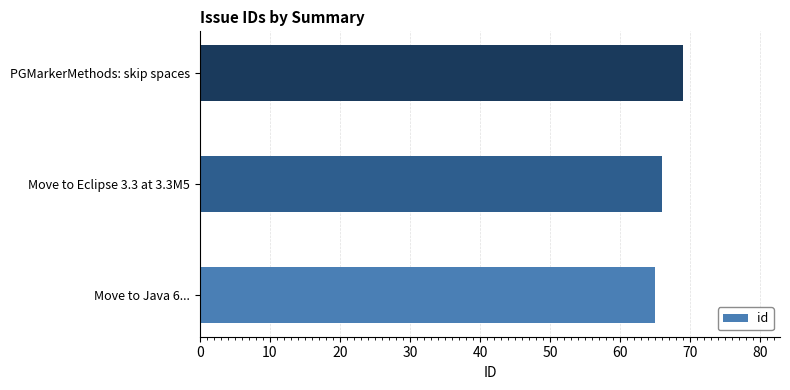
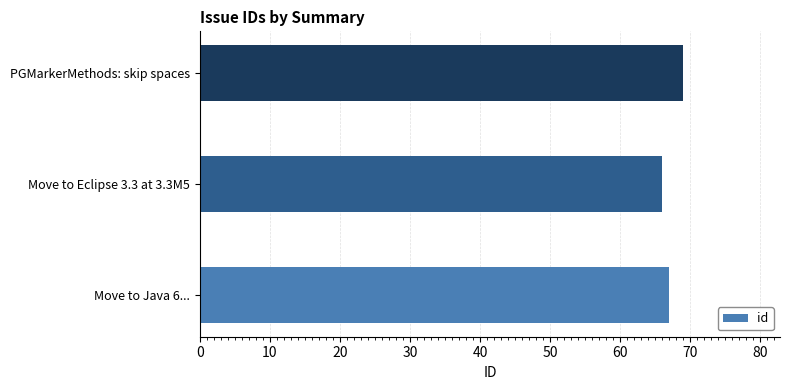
  {
    "PGMarkerMethods: skip spaces": 69,
    "Move to Eclipse 3.3 at 3.3M5": 66,
-   "Move to Java 6...": 65
+   "Move to Java 6...": 67
  }
